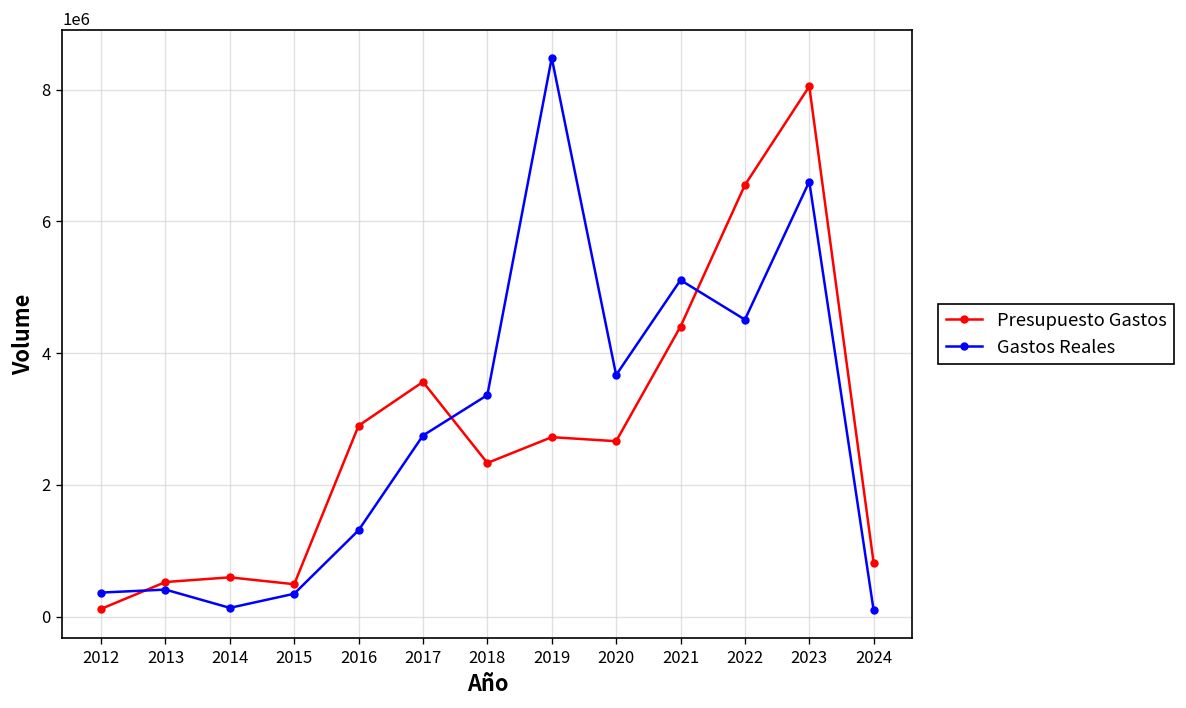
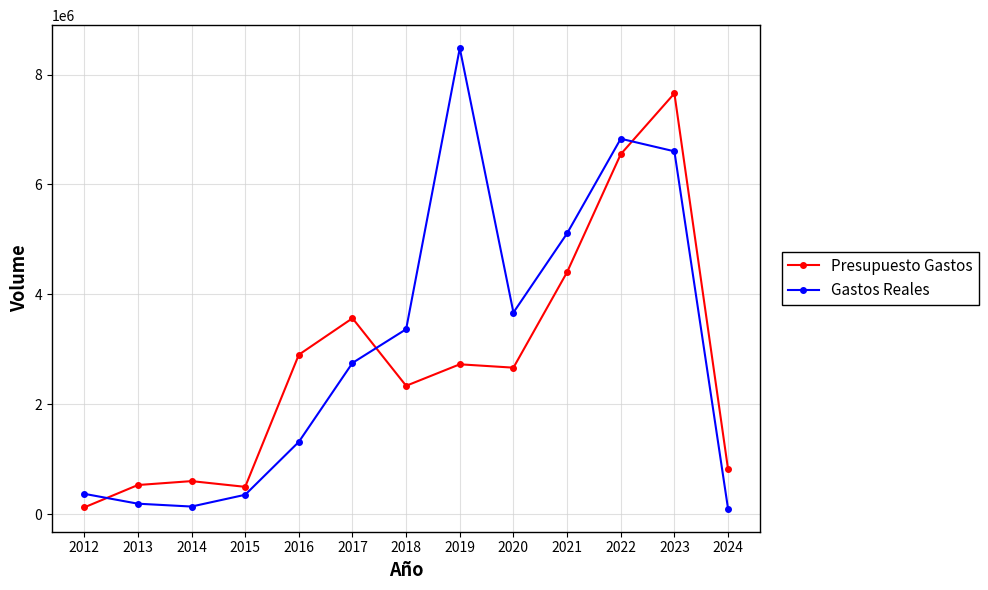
  {
    "Presupuesto Gastos": {
      "2012": 100000,
      "2013": 500000,
      "2014": 600000,
      "2015": 500000,
      "2016": 2900000,
      "2017": 3600000,
      "2018": 2300000,
      "2019": 2700000,
      "2020": 2700000,
      "2021": 4400000,
      "2022": 6600000,
-     "2023": 8000000,
+     "2023": 7700000,
      "2024": 800000
    },
    "Gastos Reales": {
      "2012": 400000,
-     "2013": 400000,
+     "2013": 200000,
      "2014": 100000,
      "2015": 400000,
      "2016": 1300000,
      "2017": 2800000,
      "2018": 3400000,
      "2019": 8500000,
      "2020": 3700000,
      "2021": 5100000,
-     "2022": 4500000,
+     "2022": 6800000,
      "2023": 6600000,
      "2024": 100000
    }
  }
